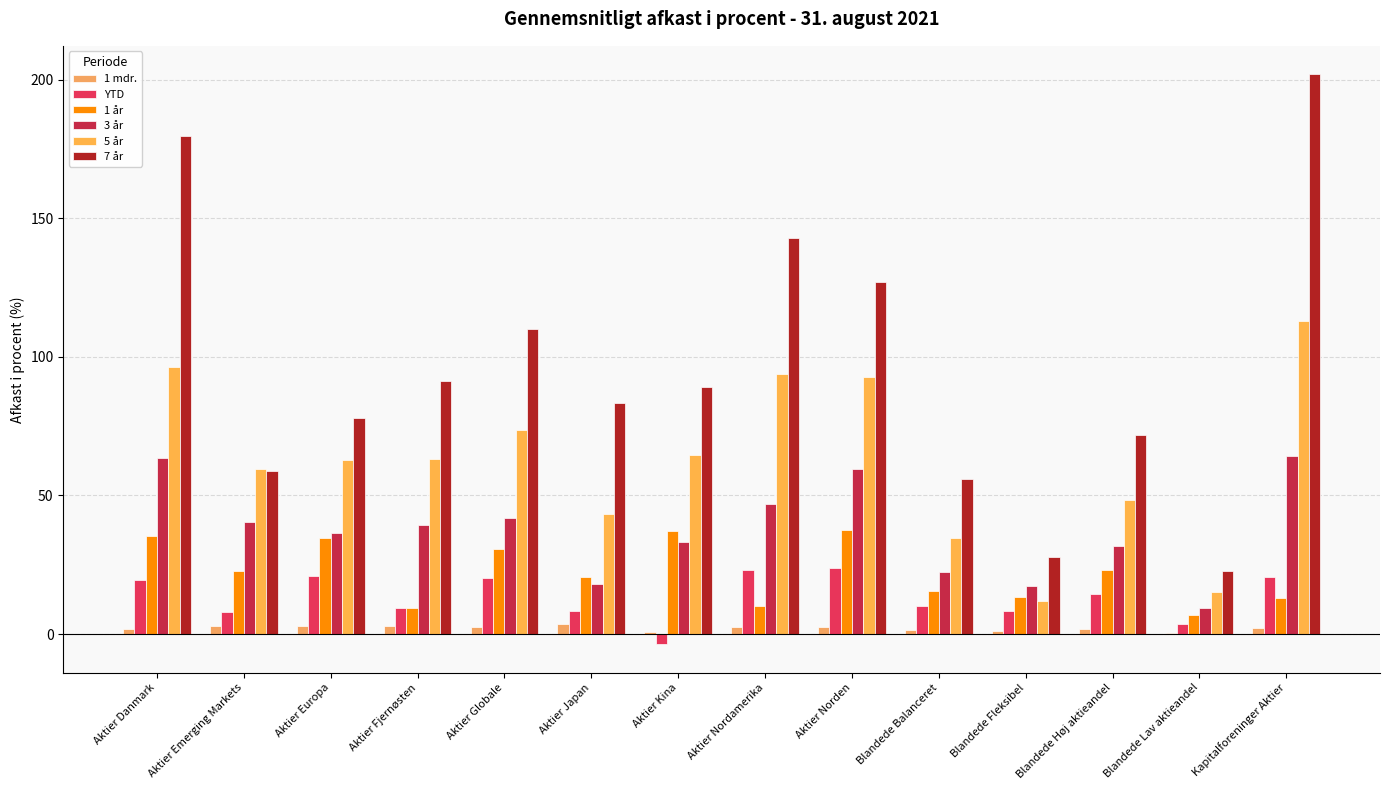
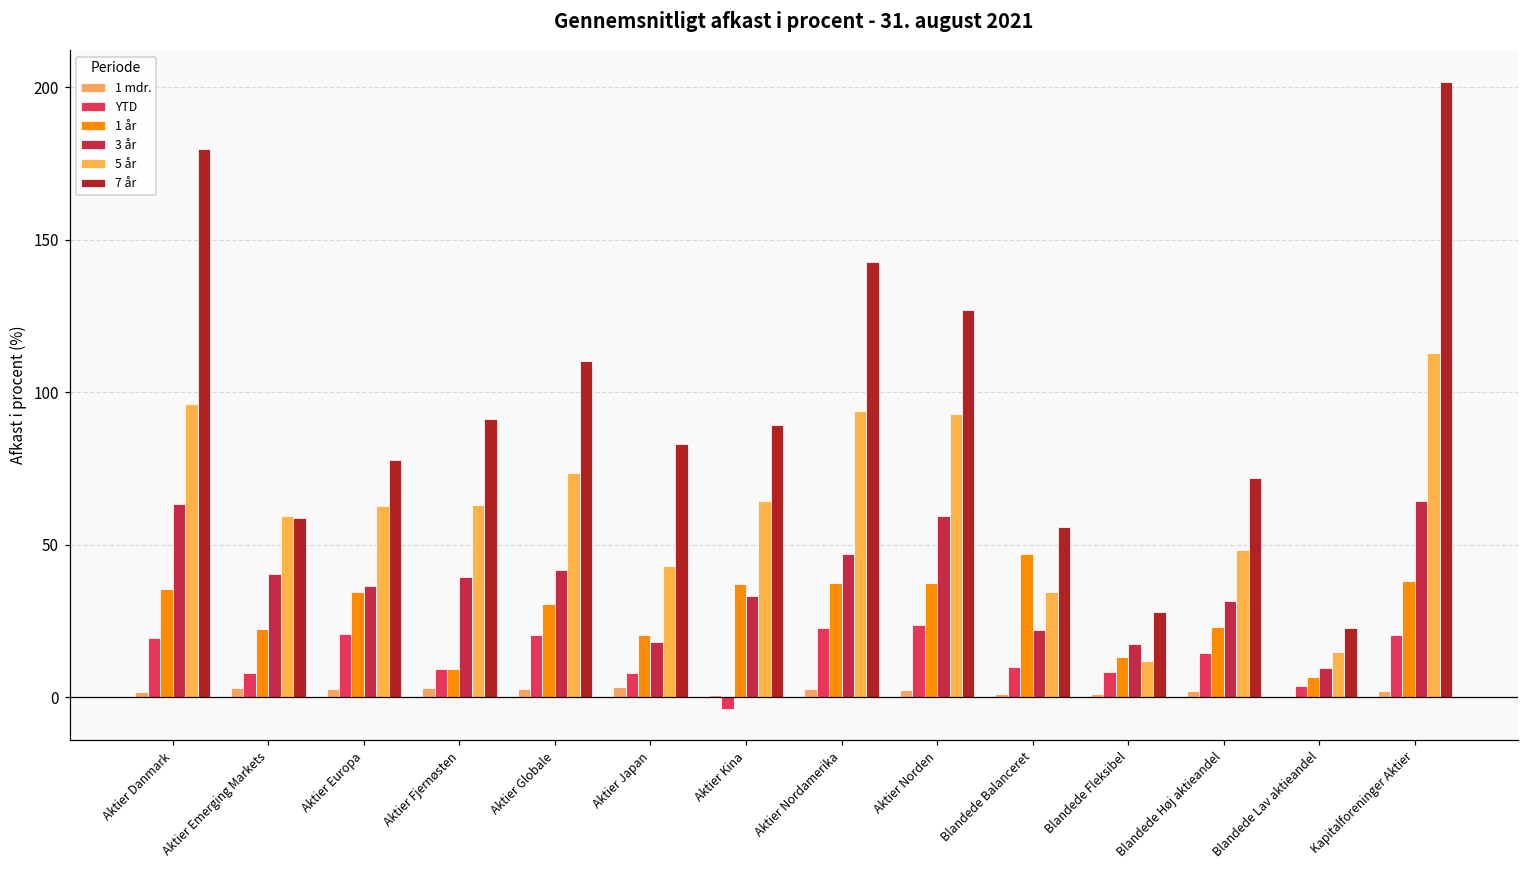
  {
    "1 år": {
      "Aktier Danmark": 35,
      "Aktier Emerging Markets": 23,
      "Aktier Europa": 35,
      "Aktier Fjernøsten": 9,
      "Aktier Globale": 31,
      "Aktier Japan": 21,
      "Aktier Kina": 37,
-     "Aktier Nordamerika": 10,
+     "Aktier Nordamerika": 38,
      "Aktier Norden": 38,
-     "Blandede Balanceret": 15,
+     "Blandede Balanceret": 47,
      "Blandede Fleksibel": 13,
      "Blandede Høj aktieandel": 23,
      "Blandede Lav aktieandel": 7,
-     "Kapitalforeninger Aktier": 13
+     "Kapitalforeninger Aktier": 38
    }
  }
